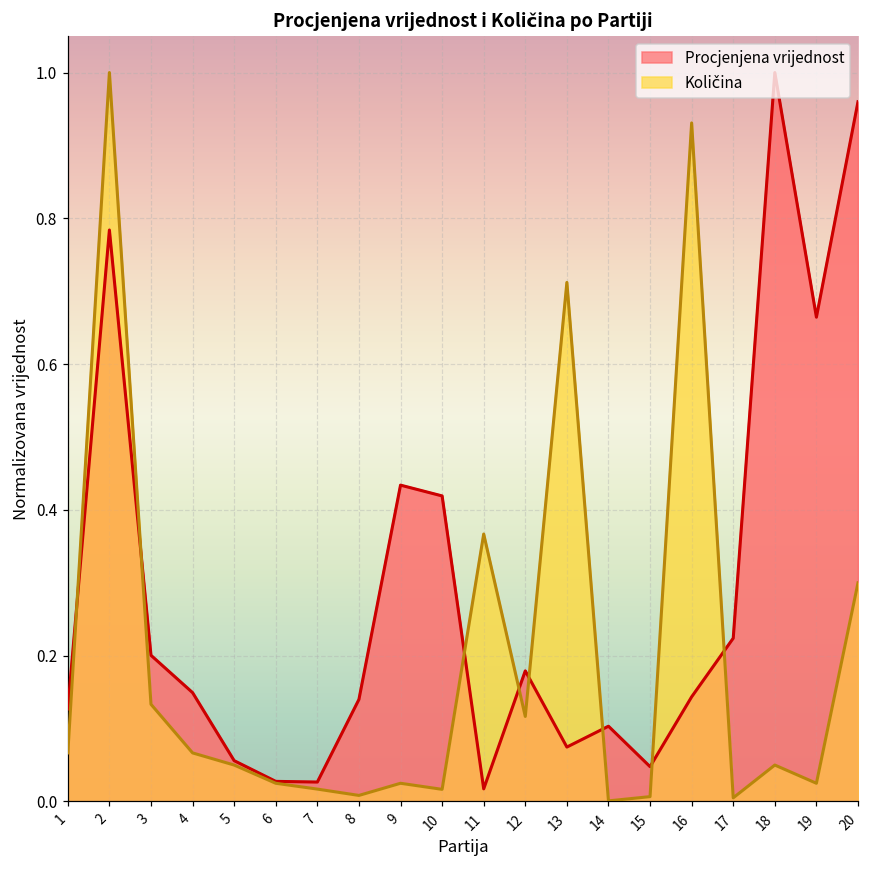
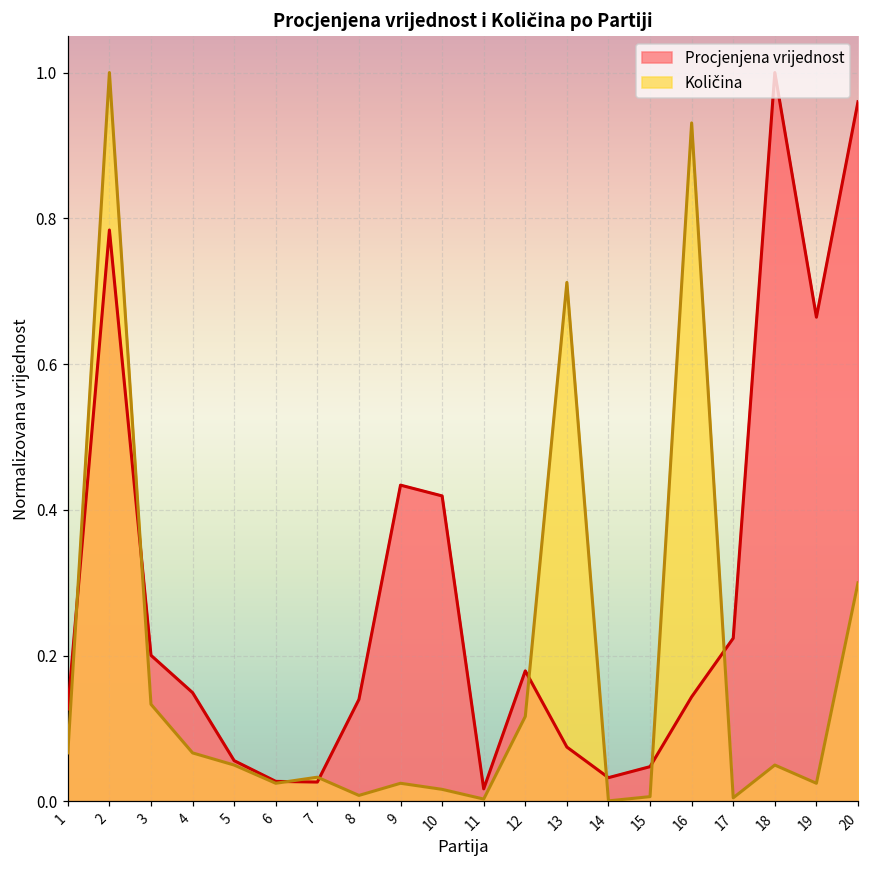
  {
    "Procjenjena vrijednost": {
      "1": 0.13,
      "2": 0.78,
      "3": 0.20,
      "4": 0.15,
      "5": 0.06,
      "7": 0.03,
      "8": 0.14,
      "9": 0.43,
      "10": 0.42,
      "11": 0.02,
      "12": 0.18,
      "13": 0.07,
-     "14": 0.10,
+     "14": 0.03,
      "15": 0.05,
      "16": 0.14,
      "17": 0.22,
      "19": 0.66,
      "20": 0.96
    },
    "Količina": {
      "1": 0.07,
      "2": 1.00,
      "3": 0.13,
      "4": 0.07,
      "5": 0.05,
-     "7": 0.02,
+     "7": 0.03,
      "8": 0.01,
      "9": 0.03,
      "10": 0.02,
-     "11": 0.37,
+     "11": 0.00,
      "12": 0.12,
      "13": 0.71,
      "14": 0.00,
      "15": 0.01,
      "16": 0.93,
      "17": 0.01,
      "18": 0.05,
      "19": 0.03,
      "20": 0.30
    }
  }
